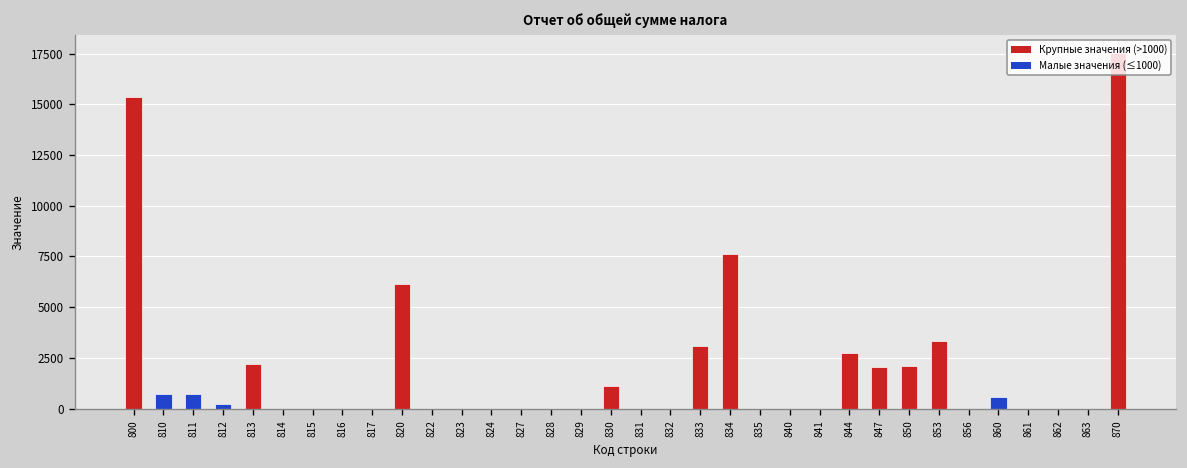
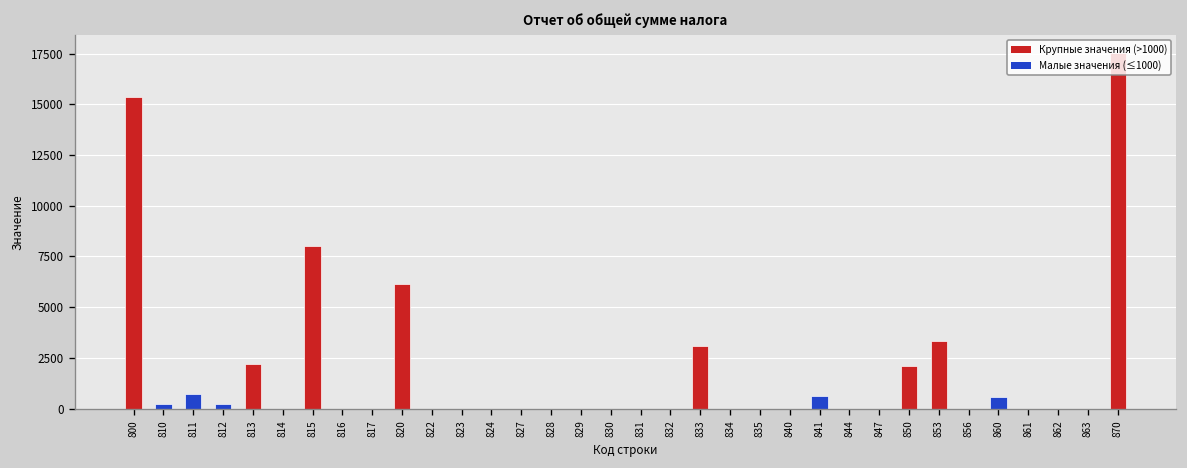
  {
    "800": 15400,
-   "810": 700,
+   "810": 200,
    "811": 700,
    "812": 200,
    "813": 2200,
    "814": 0,
-   "815": 0,
+   "815": 8000,
    "816": 0,
    "817": 0,
    "820": 6100,
    "822": 0,
    "823": 0,
    "824": 0,
    "827": 0,
    "828": 0,
    "829": 0,
-   "830": 1100,
+   "830": 0,
    "831": 0,
    "832": 0,
    "833": 3100,
-   "834": 7600,
+   "834": 0,
    "835": 0,
    "840": 0,
-   "841": 0,
-   "844": 2700,
-   "847": 2000,
+   "841": 600,
+   "844": 0,
+   "847": 0,
    "850": 2100,
    "853": 3300,
    "856": 0,
    "860": 600,
    "861": 0,
    "862": 0,
    "863": 0
  }
